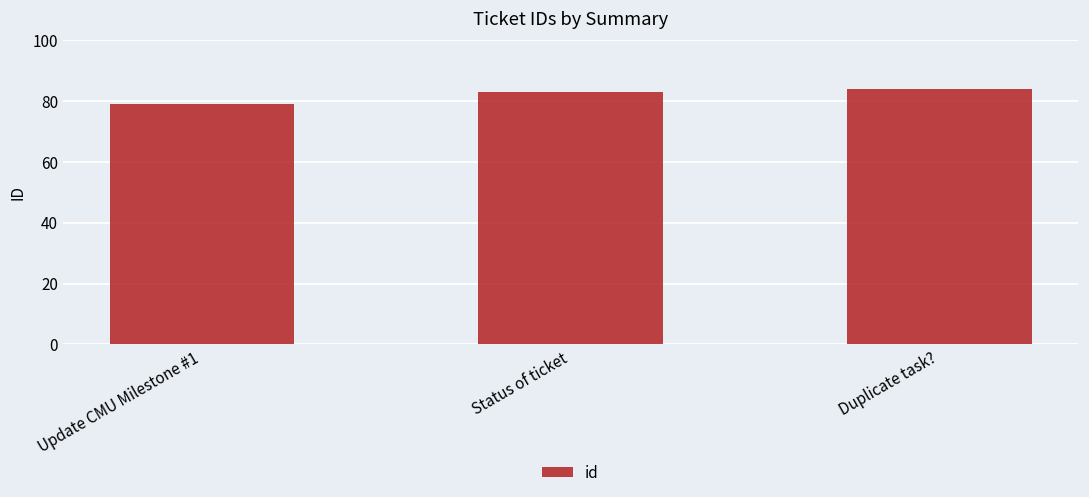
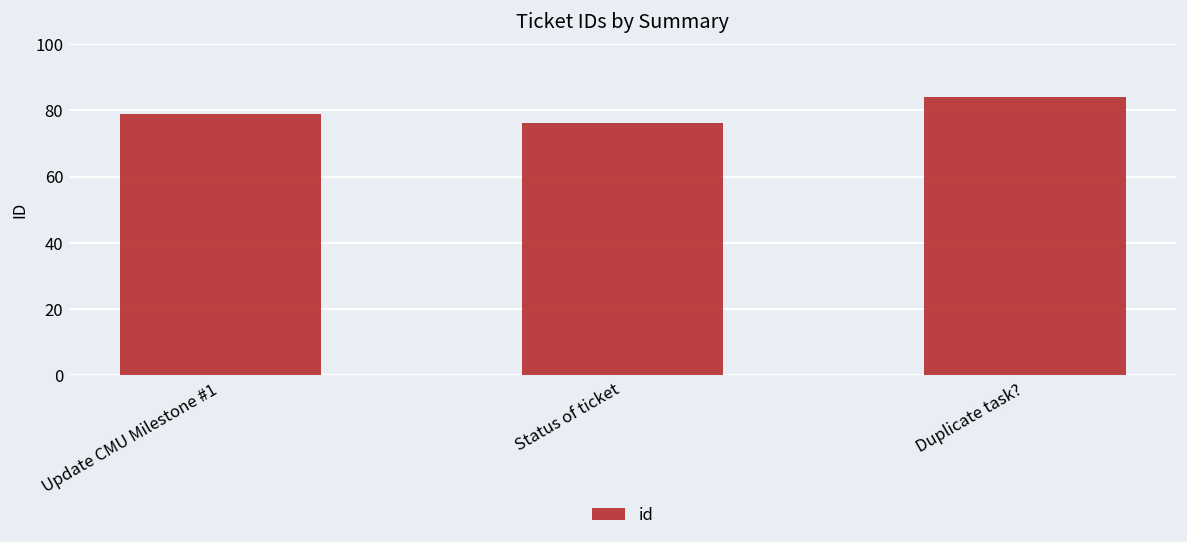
  {
    "Update CMU Milestone #1": 79,
-   "Status of ticket": 83,
+   "Status of ticket": 76,
    "Duplicate task?": 84
  }
